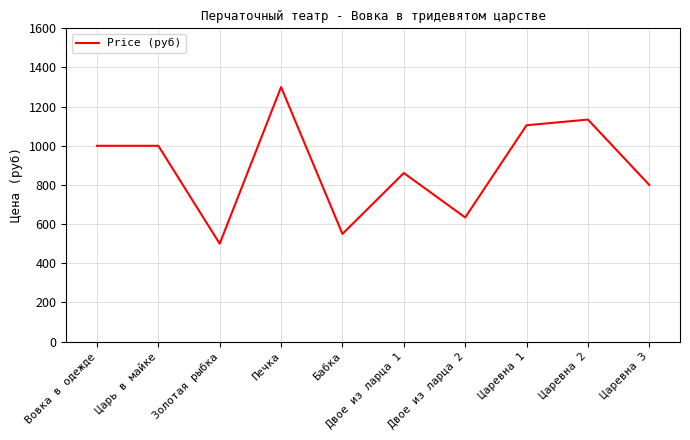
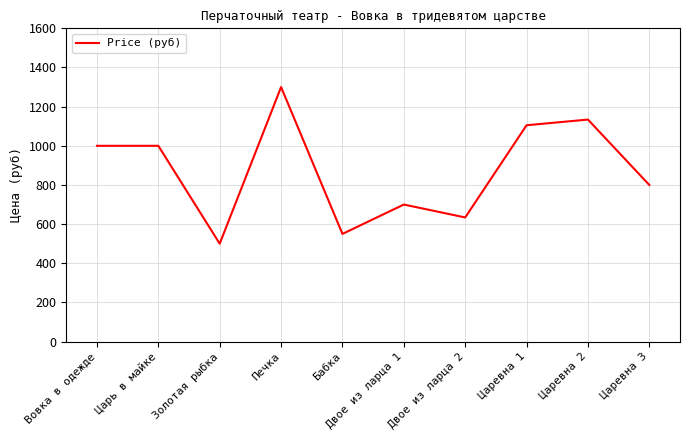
  {
    "Вовка в одежде": 1000,
    "Царь в майке": 1000,
    "Золотая рыбка": 500,
    "Печка": 1300,
    "Бабка": 550,
-   "Двое из ларца 1": 860,
+   "Двое из ларца 1": 700,
    "Двое из ларца 2": 630,
    "Царевна 1": 1110,
    "Царевна 2": 1130,
    "Царевна 3": 800
  }
